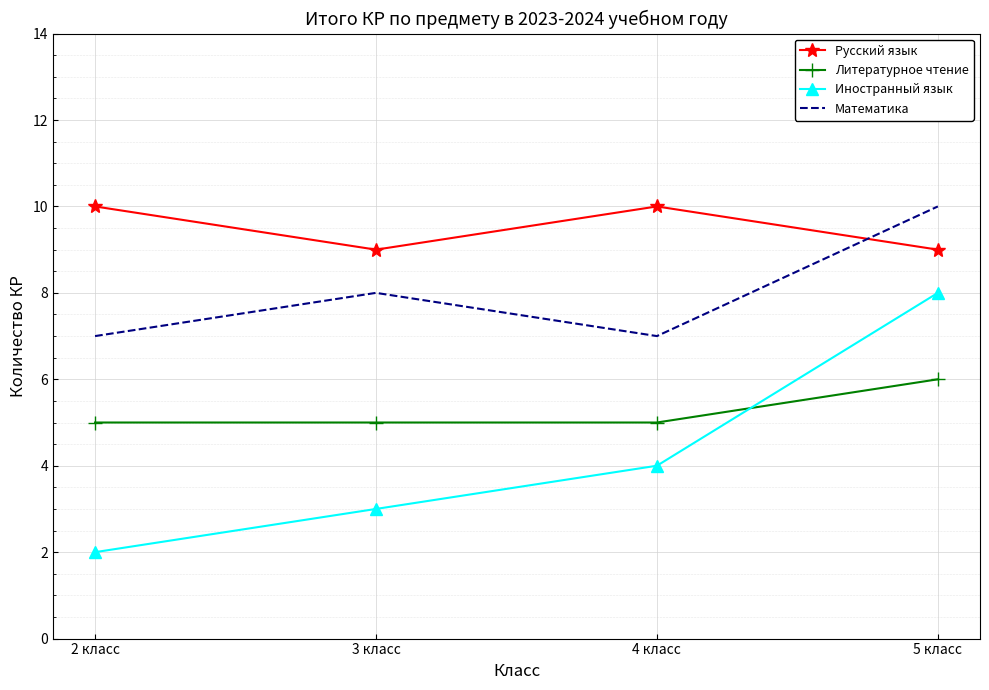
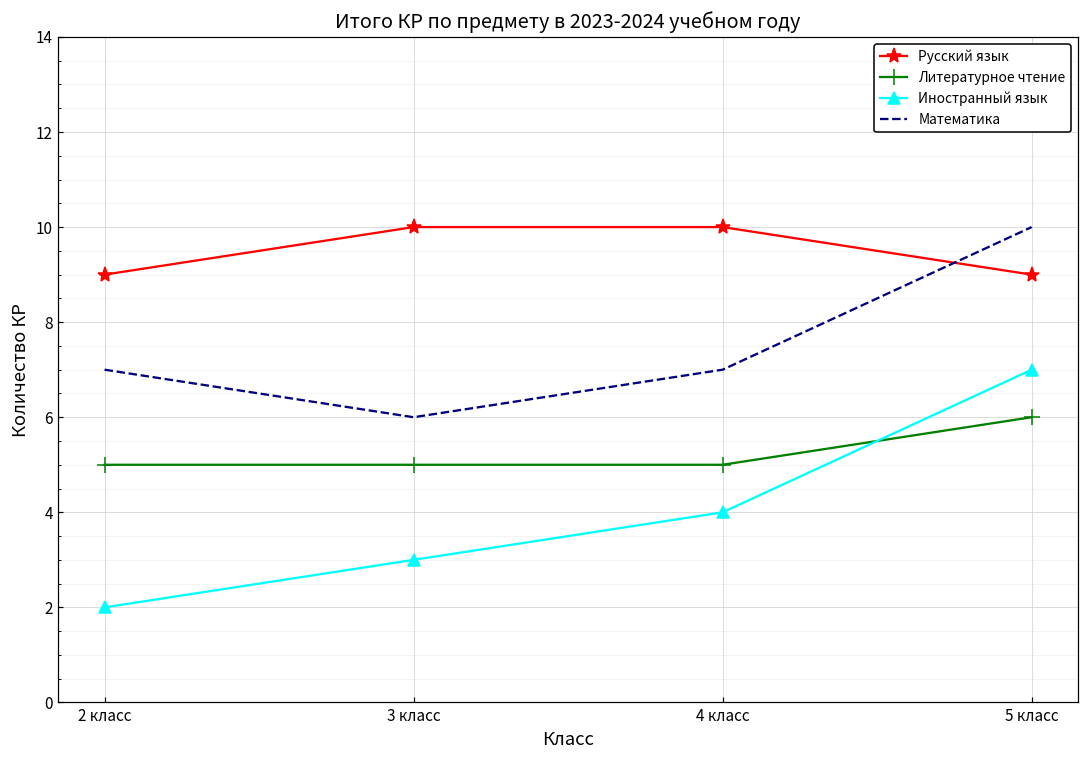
  {
    "Русский язык": {
-     "2 класс": 10,
-     "3 класс": 9,
+     "2 класс": 9,
+     "3 класс": 10,
      "4 класс": 10,
      "5 класс": 9
    },
    "Литературное чтение": {
      "2 класс": 5,
      "3 класс": 5,
      "4 класс": 5,
      "5 класс": 6
    },
    "Иностранный язык": {
      "2 класс": 2,
      "3 класс": 3,
      "4 класс": 4,
-     "5 класс": 8
+     "5 класс": 7
    },
    "Математика": {
      "2 класс": 7,
-     "3 класс": 8,
+     "3 класс": 6,
      "4 класс": 7,
      "5 класс": 10
    }
  }
